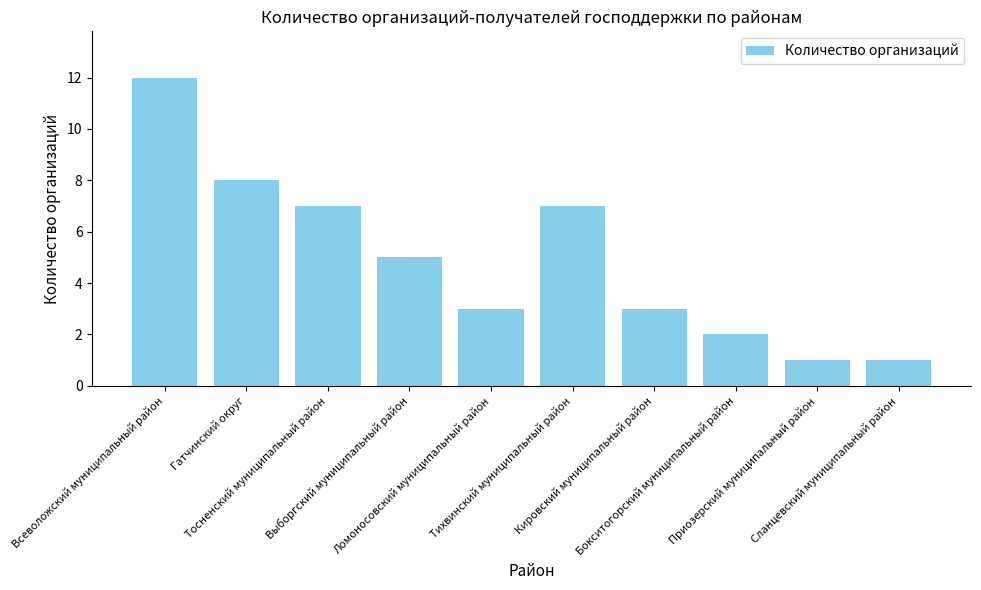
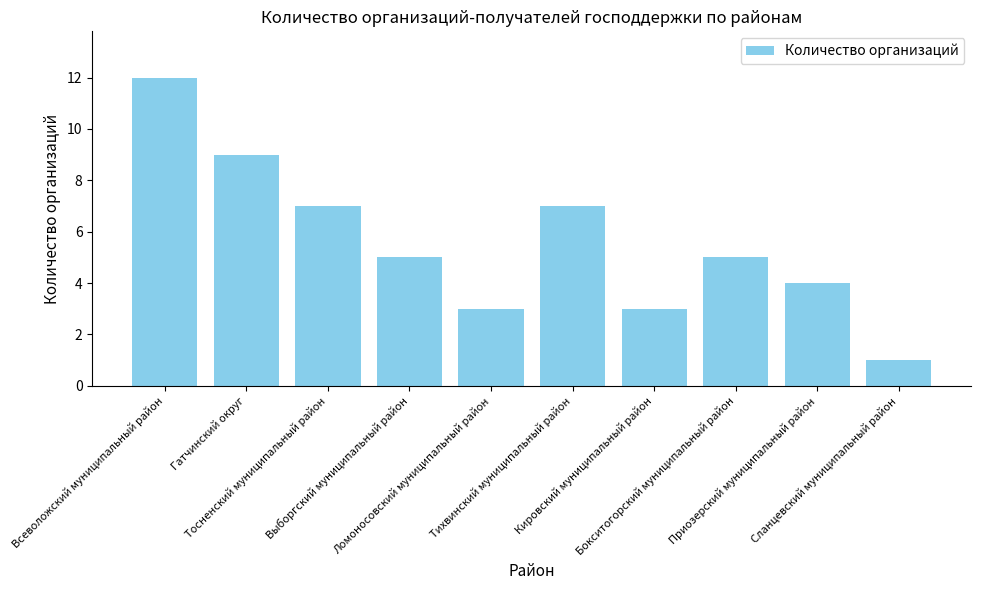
  {
    "Всеволожский муниципальный район": 12,
-   "Гатчинский округ": 8,
+   "Гатчинский округ": 9,
    "Тосненский муниципальный район": 7,
    "Выборгский муниципальный район": 5,
    "Ломоносовский муниципальный район": 3,
    "Тихвинский муниципальный район": 7,
    "Кировский муниципальный район": 3,
-   "Бокситогорский муниципальный район": 2,
-   "Приозерский муниципальный район": 1,
+   "Бокситогорский муниципальный район": 5,
+   "Приозерский муниципальный район": 4,
    "Сланцевский муниципальный район": 1
  }
